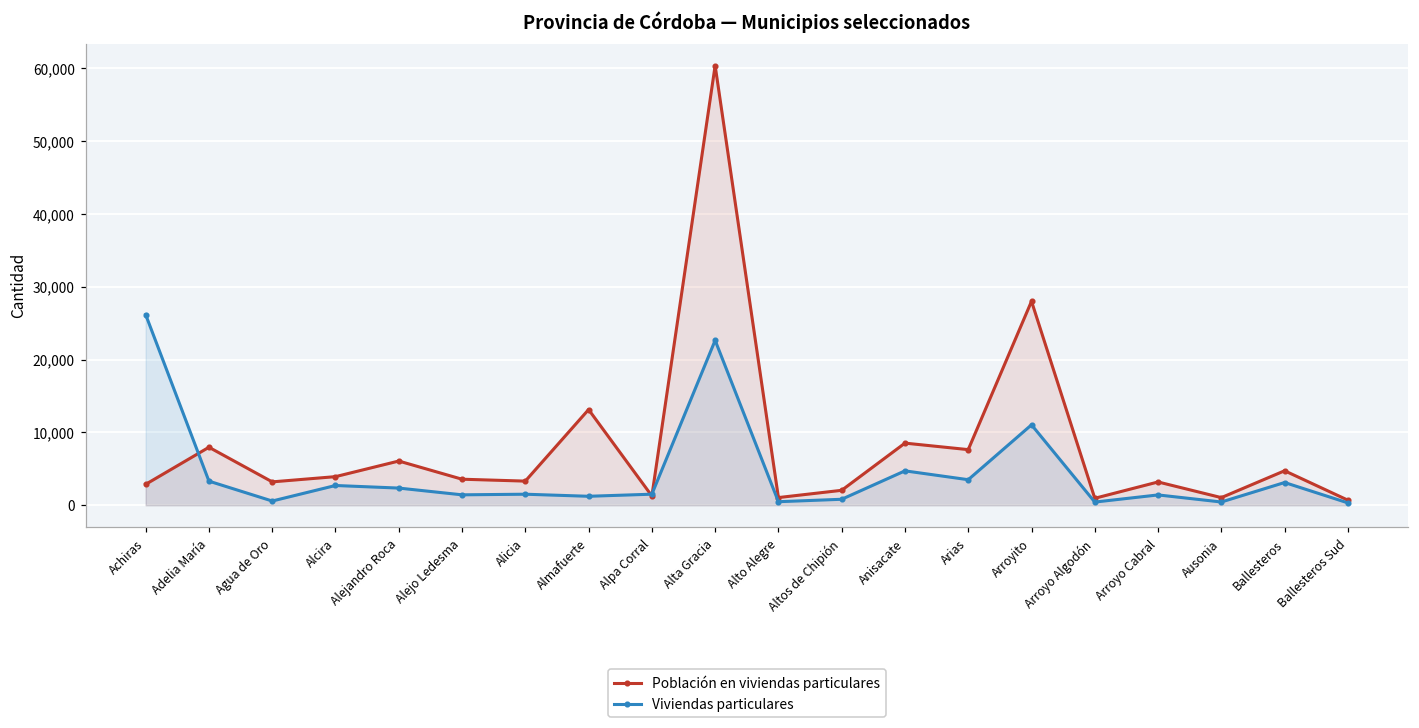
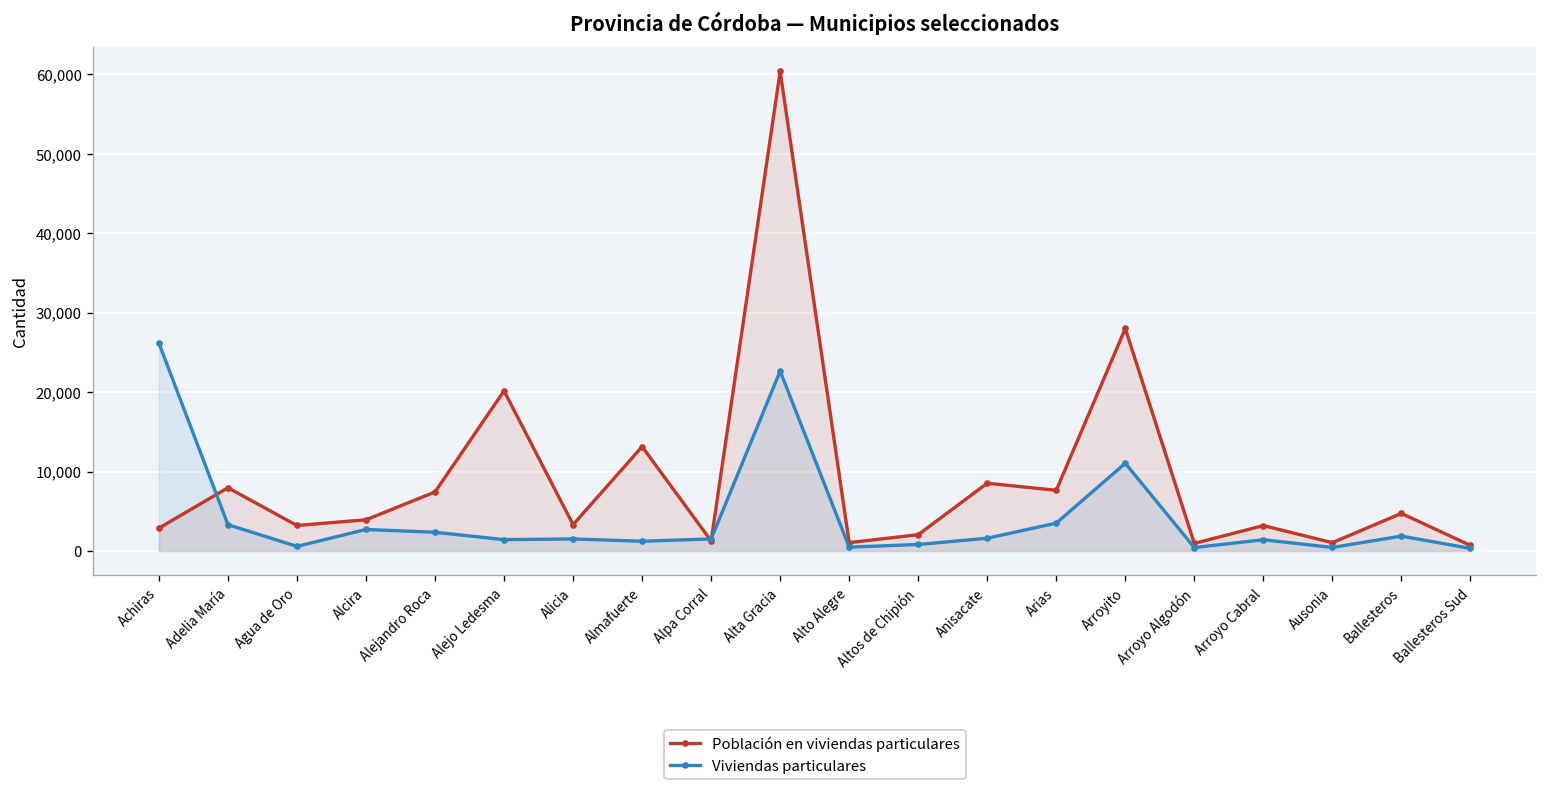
  {
    "Población en viviendas particulares": {
      "Achiras": "3,000",
      "Adelia María": "8,000",
      "Agua de Oro": "3,000",
      "Alcira": "4,000",
-     "Alejandro Roca": "6,000",
-     "Alejo Ledesma": "4,000",
+     "Alejandro Roca": "7,000",
+     "Alejo Ledesma": "20,000",
      "Alicia": "3,000",
      "Almafuerte": "13,000",
      "Alta Gracia": "60,000",
      "Alto Alegre": "1,000",
      "Altos de Chipión": "2,000",
      "Anisacate": "9,000",
      "Arias": "8,000",
      "Arroyito": "28,000",
      "Arroyo Algodón": "1,000",
      "Arroyo Cabral": "3,000",
      "Ausonia": "1,000",
      "Ballesteros": "5,000"
    },
    "Viviendas particulares": {
      "Achiras": "26,000",
      "Adelia María": "3,000",
      "Agua de Oro": "1,000",
      "Alcira": "3,000",
      "Alejandro Roca": "2,000",
      "Alejo Ledesma": "1,000",
      "Alicia": "2,000",
      "Almafuerte": "1,000",
      "Alta Gracia": "23,000",
      "Alto Alegre": "0",
      "Altos de Chipión": "1,000",
-     "Anisacate": "5,000",
+     "Anisacate": "2,000",
      "Arias": "4,000",
      "Arroyito": "11,000",
      "Arroyo Algodón": "0",
      "Arroyo Cabral": "1,000",
      "Ausonia": "0",
-     "Ballesteros": "3,000"
+     "Ballesteros": "2,000"
    }
  }
